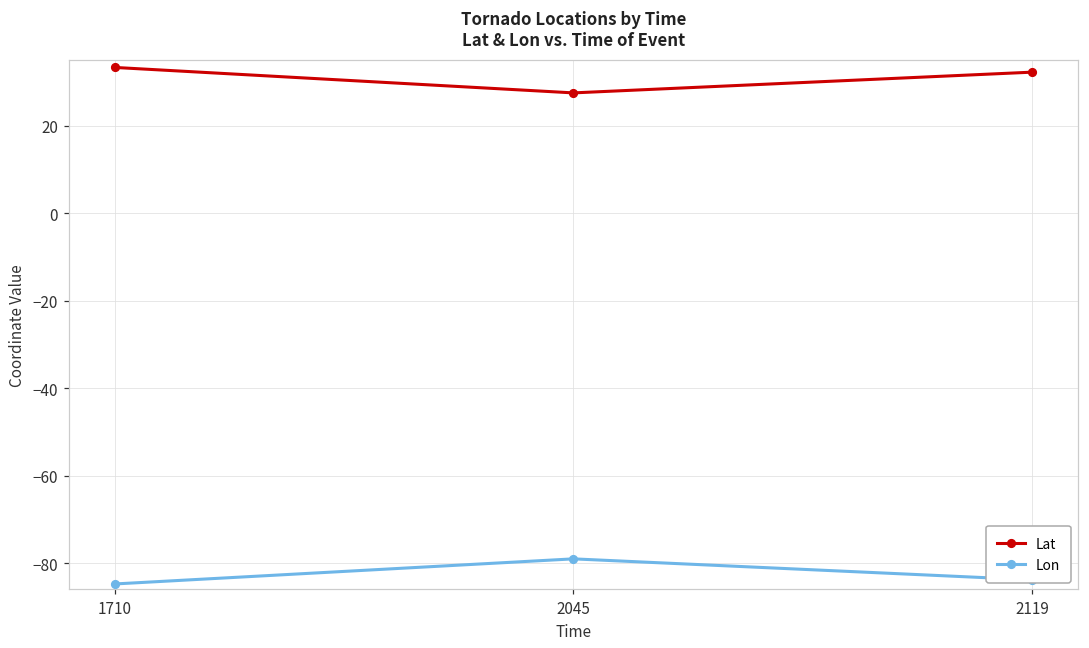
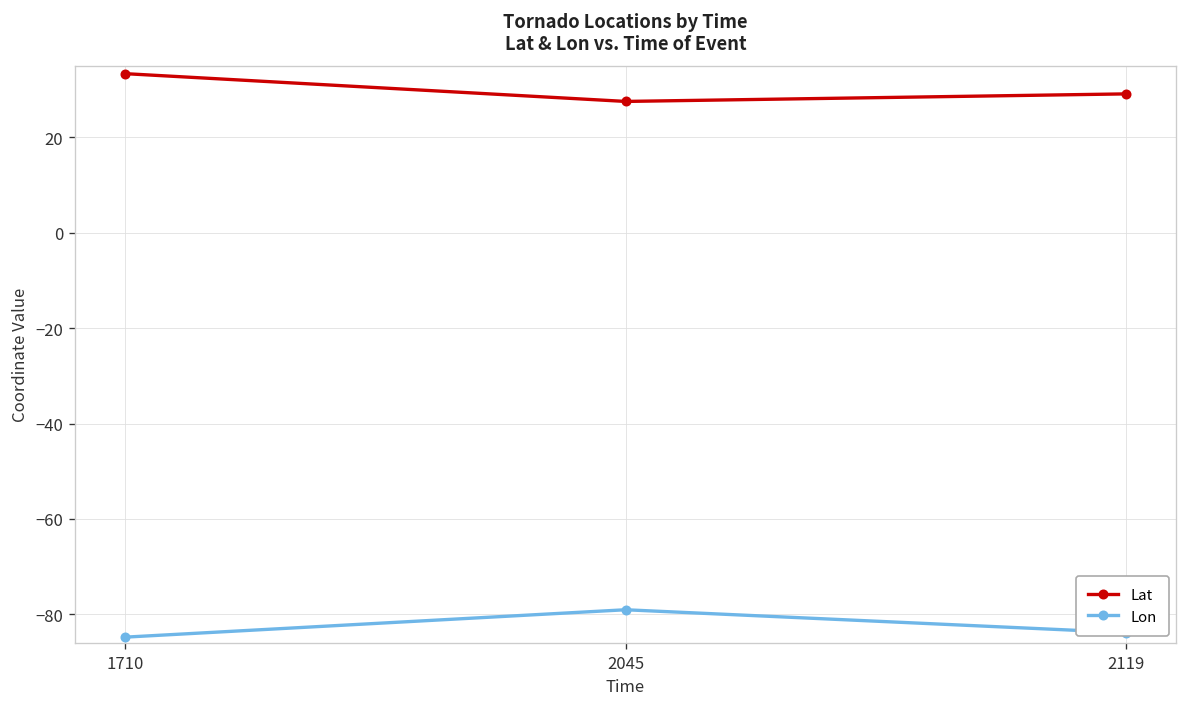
  {
    "Lat": {
      "1710": 33,
      "2045": 27,
-     "2119": 32
+     "2119": 29
    },
    "Lon": {
      "1710": -85,
      "2045": -79
    }
  }
